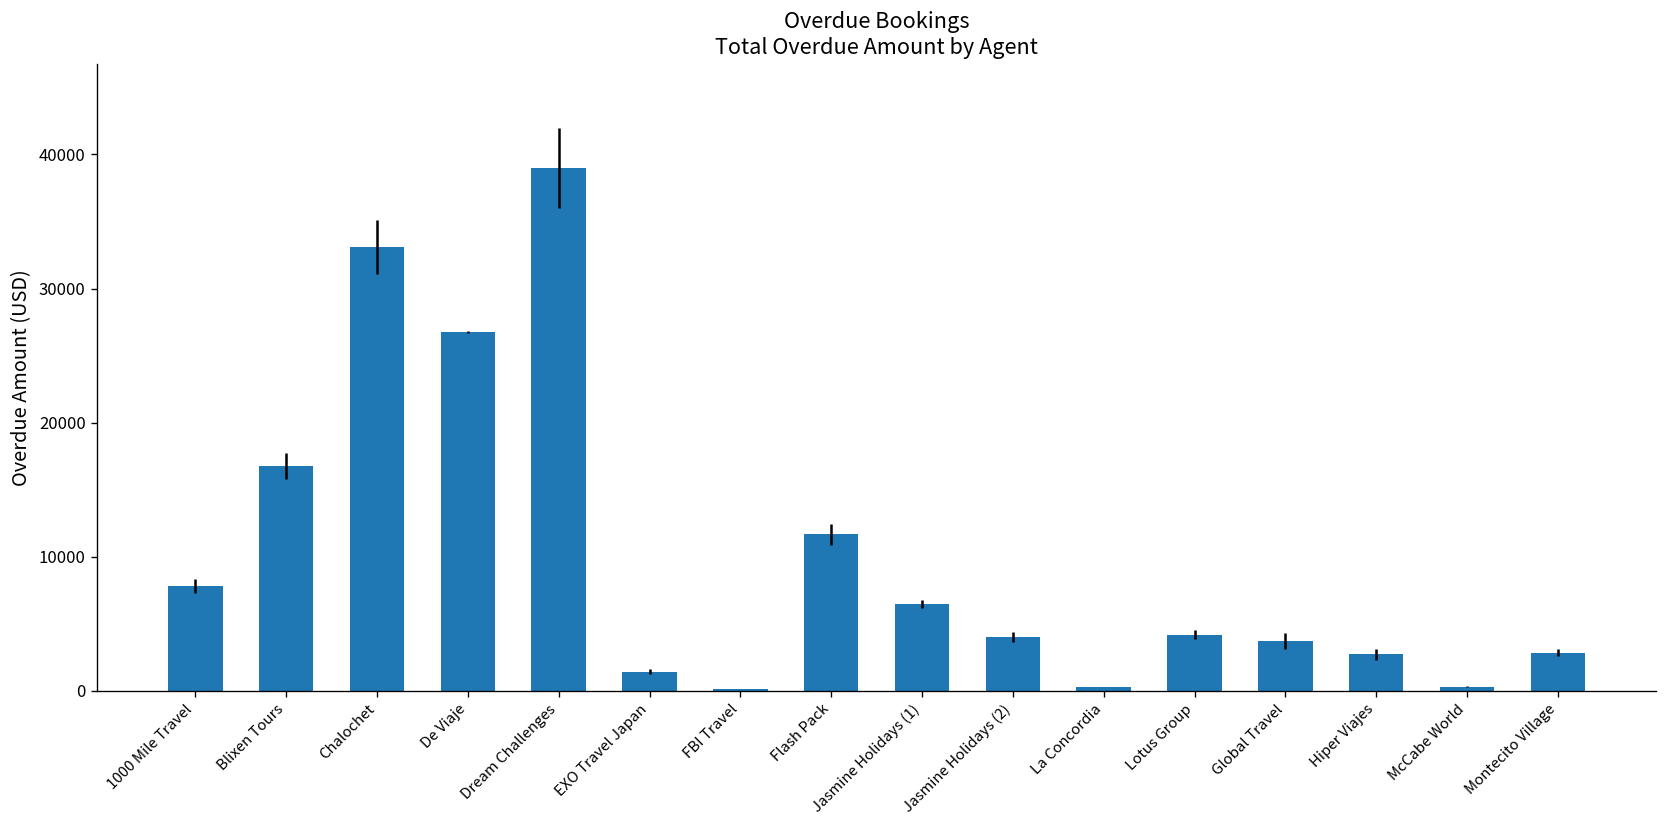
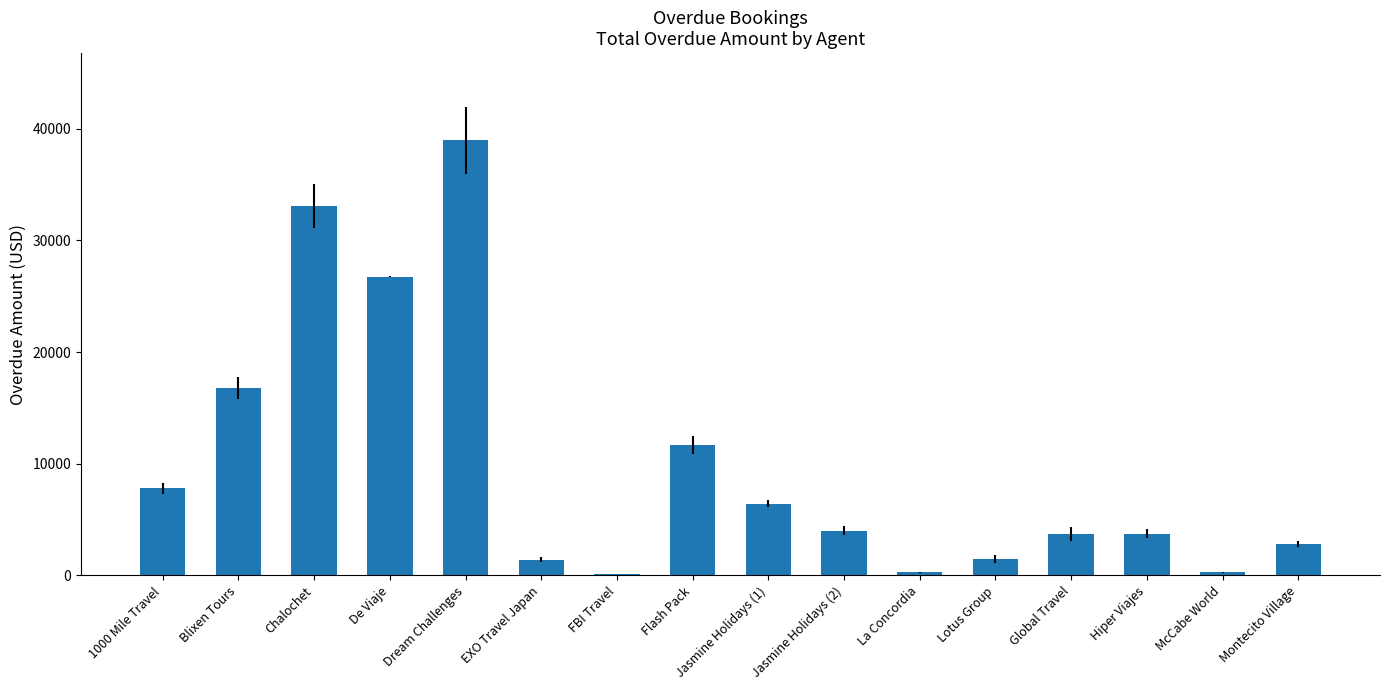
  {
    "1000 Mile Travel": 7800,
    "Blixen Tours": 16800,
    "Chalochet": 33100,
    "De Viaje": 26800,
    "Dream Challenges": 39000,
    "EXO Travel Japan": 1400,
    "Flash Pack": 11700,
    "Jasmine Holidays (1)": 6400,
    "Jasmine Holidays (2)": 4000,
    "La Concordia": 300,
-   "Lotus Group": 4200,
+   "Lotus Group": 1500,
    "Global Travel": 3700,
-   "Hiper Viajes": 2700,
+   "Hiper Viajes": 3700,
    "McCabe World": 300,
    "Montecito Village": 2800
  }
